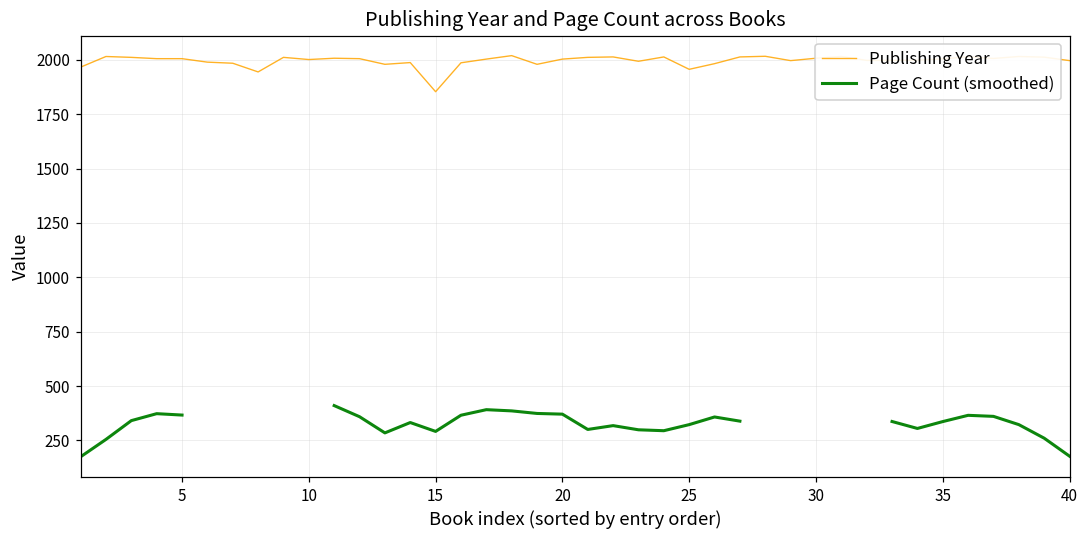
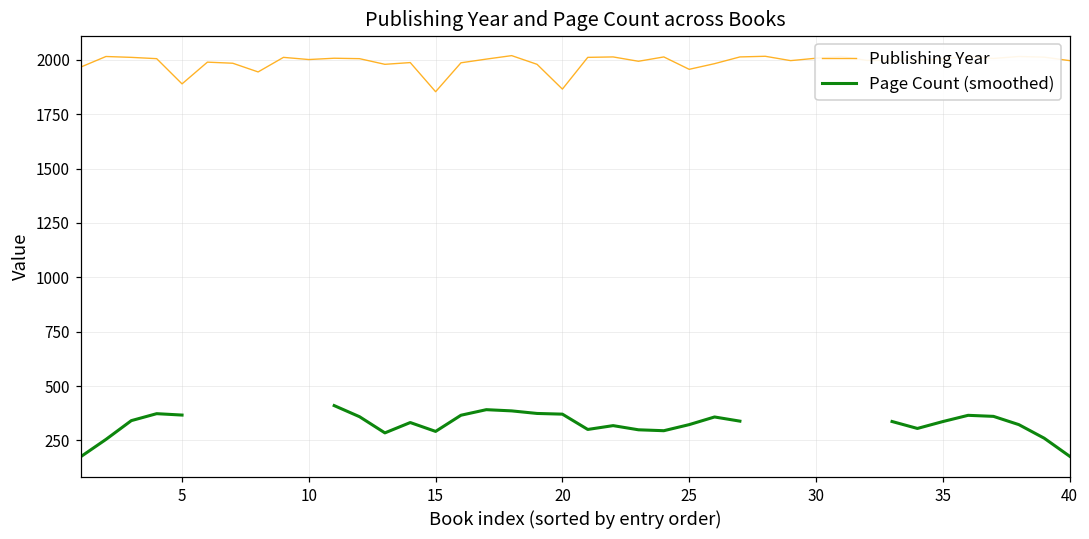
  {
    "Publishing Year": {
-     "5": 2010,
+     "5": 1890,
      "10": 2000,
      "15": 1850,
-     "20": 2000,
+     "20": 1870,
      "25": 1960,
      "40": 2000
    },
    "Page Count (smoothed)": {
      "5": 370,
      "15": 290,
      "20": 370,
      "25": 320,
      "35": 340,
      "40": 180
    }
  }
